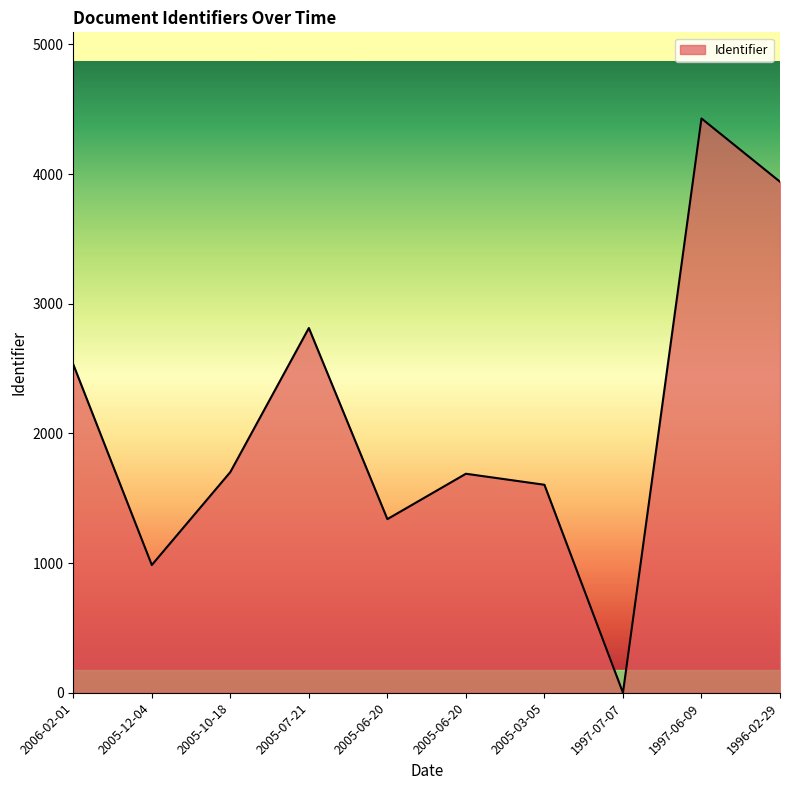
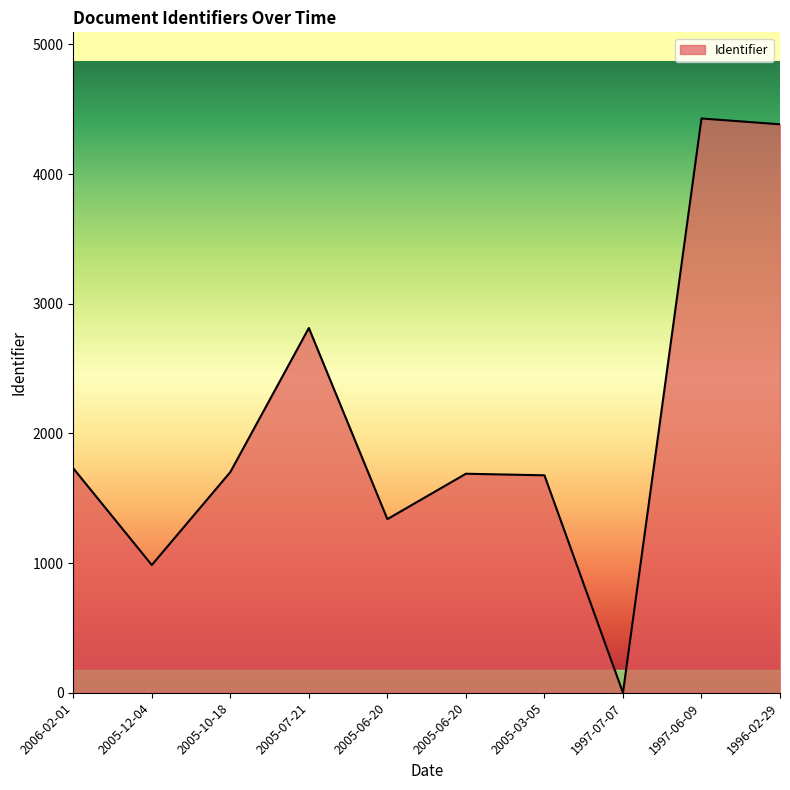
  {
-   "2006-02-01": 2530,
+   "2006-02-01": 1730,
    "2005-12-04": 990,
    "2005-10-18": 1700,
    "2005-07-21": 2810,
-   "2005-03-05": 1600,
+   "2005-03-05": 1680,
    "1997-06-09": 4430,
-   "1996-02-29": 3940
+   "1996-02-29": 4380
  }
